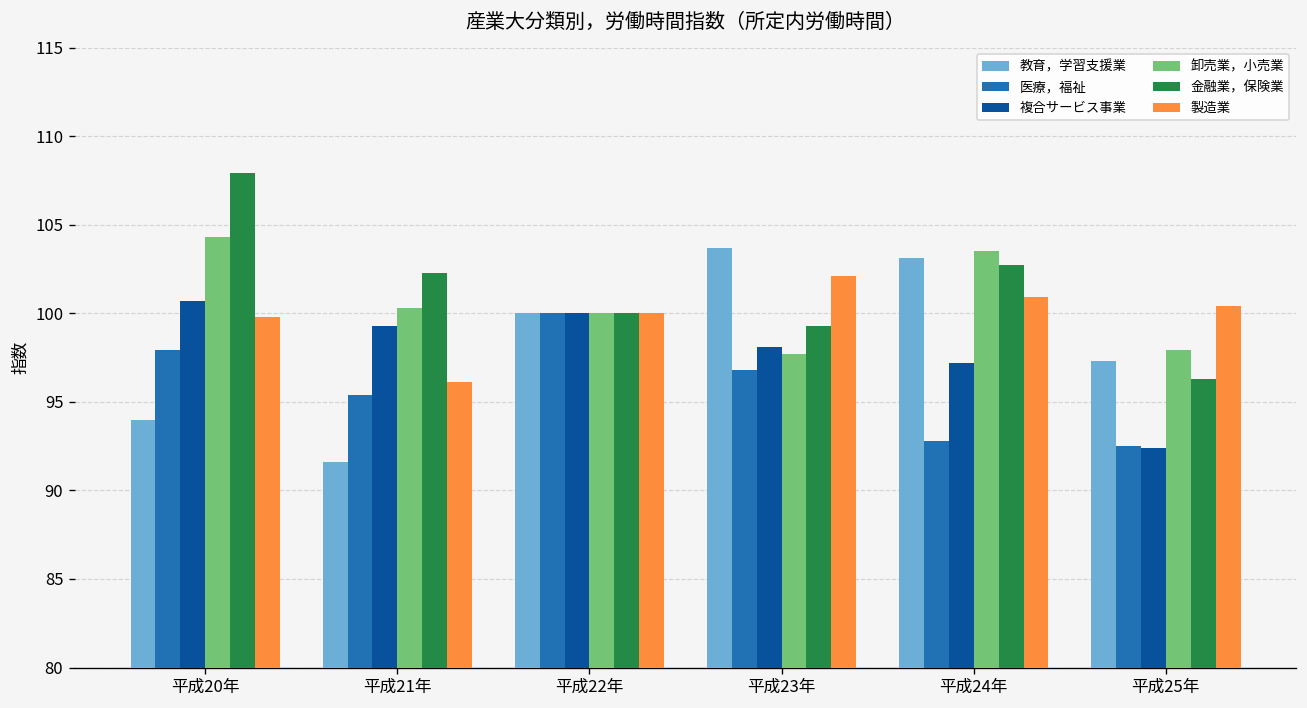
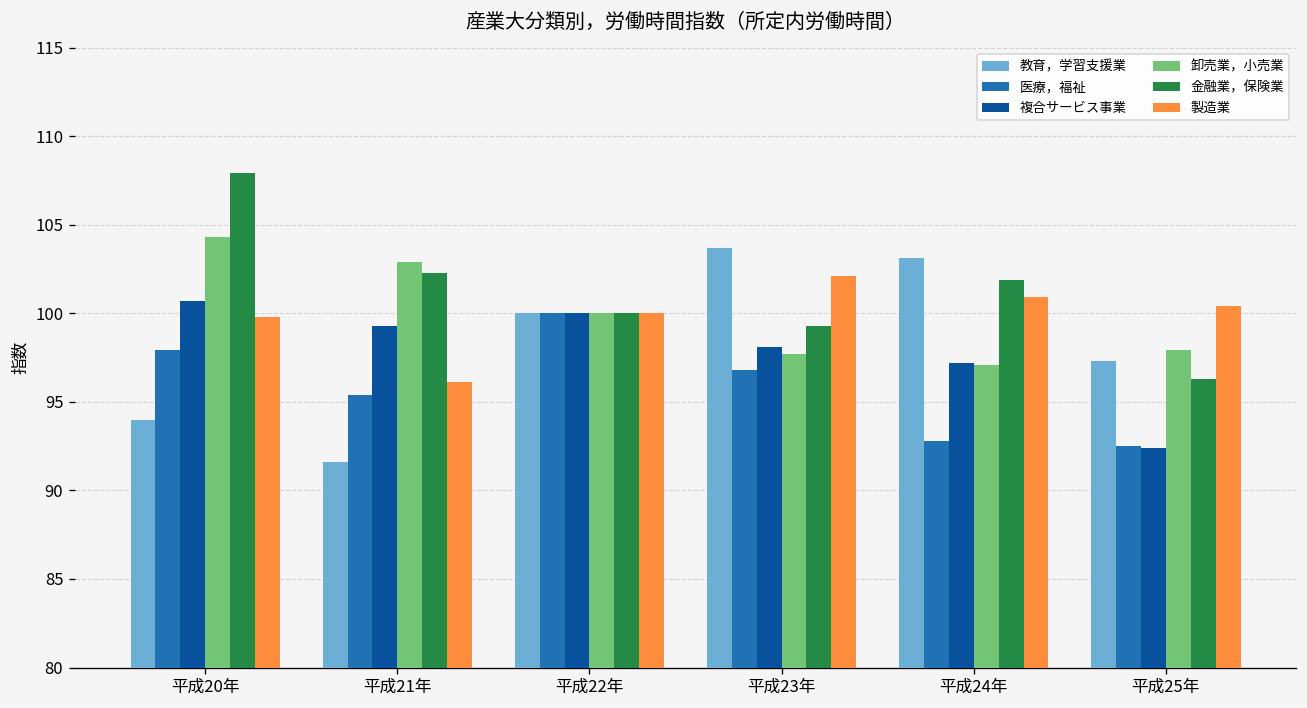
  {
    "教育，学習支援業": {
      "平成20年": 94.0,
      "平成21年": 91.6,
      "平成22年": 100.0,
      "平成23年": 103.7,
      "平成24年": 103.1,
      "平成25年": 97.3
    },
    "卸売業，小売業": {
      "平成20年": 104.3,
-     "平成21年": 100.3,
+     "平成21年": 102.9,
      "平成22年": 100.0,
      "平成23年": 97.7,
-     "平成24年": 103.5,
+     "平成24年": 97.1,
      "平成25年": 97.9
    },
    "金融業，保険業": {
      "平成20年": 107.9,
      "平成21年": 102.3,
      "平成22年": 100.0,
      "平成23年": 99.3,
-     "平成24年": 102.7,
+     "平成24年": 101.9,
      "平成25年": 96.3
    },
    "製造業": {
      "平成20年": 99.8,
      "平成21年": 96.1,
      "平成22年": 100.0,
      "平成23年": 102.1,
      "平成24年": 100.9,
      "平成25年": 100.4
    }
  }
